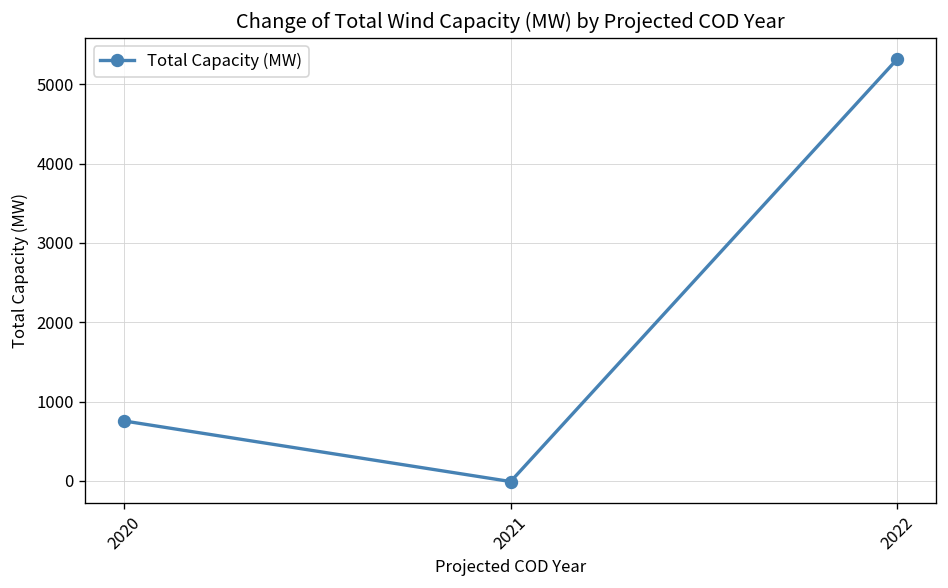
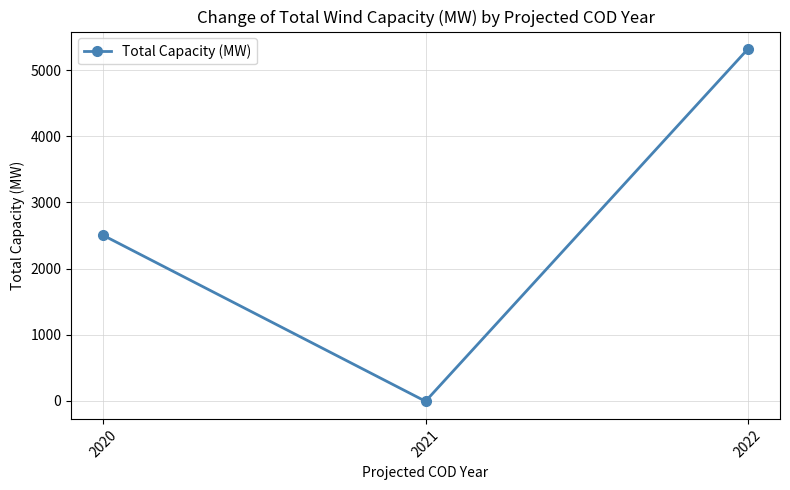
  {
-   "2020": 800,
+   "2020": 2500,
    "2021": 0,
    "2022": 5300
  }
